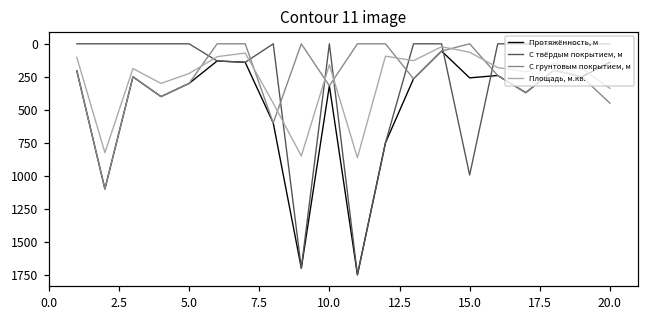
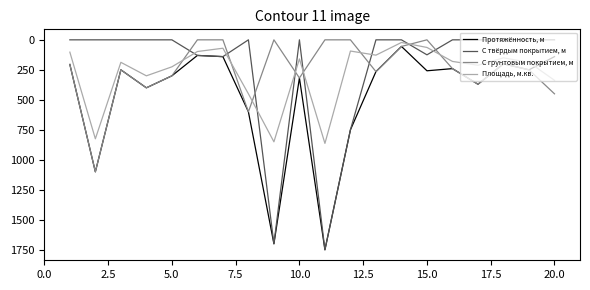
  {
    "Протяжённость, м": {
      "15.0": 260
    },
    "С твёрдым покрытием, м": {
      "5.0": 0,
      "10.0": 0,
-     "15.0": 990
+     "15.0": 130
    }
  }
